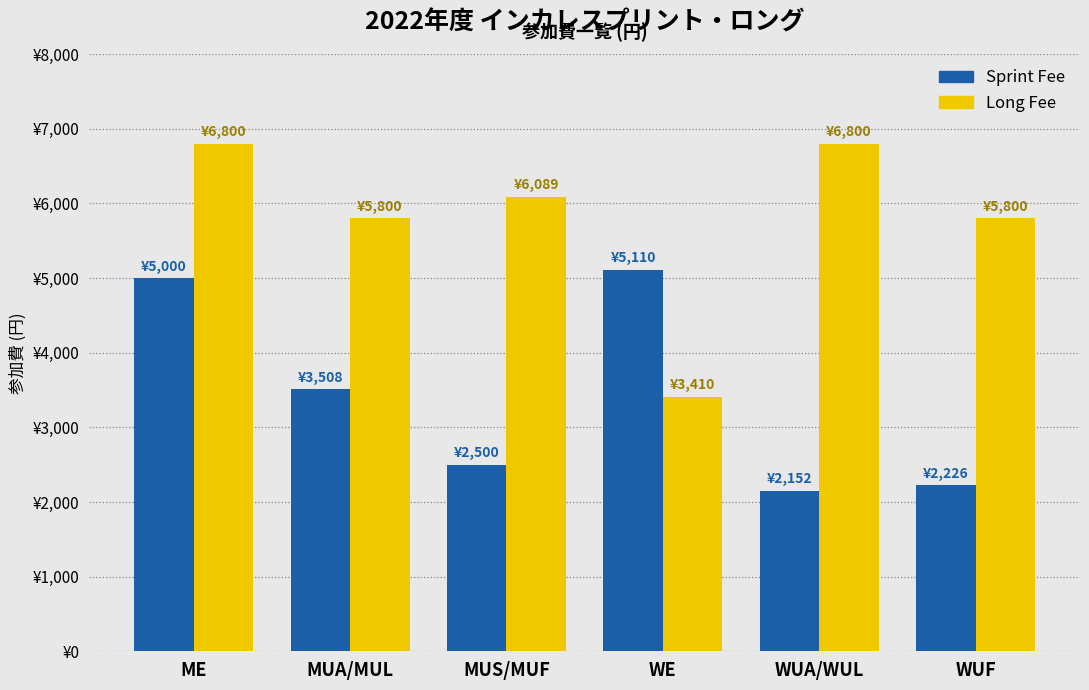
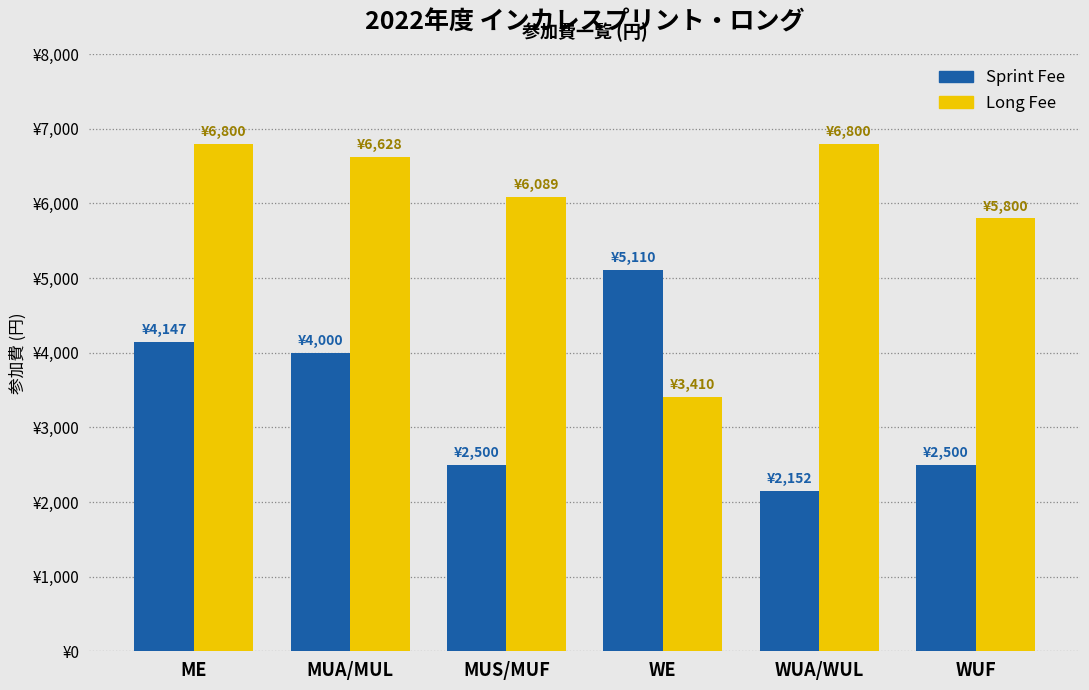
  {
    "Sprint Fee": {
-     "ME": "¥5,000",
-     "MUA/MUL": "¥3,508",
+     "ME": "¥4,147",
+     "MUA/MUL": "¥4,000",
      "MUS/MUF": "¥2,500",
      "WE": "¥5,110",
      "WUA/WUL": "¥2,152",
-     "WUF": "¥2,226"
+     "WUF": "¥2,500"
    },
    "Long Fee": {
      "ME": "¥6,800",
-     "MUA/MUL": "¥5,800",
+     "MUA/MUL": "¥6,628",
      "MUS/MUF": "¥6,089",
      "WE": "¥3,410",
      "WUA/WUL": "¥6,800",
      "WUF": "¥5,800"
    }
  }
